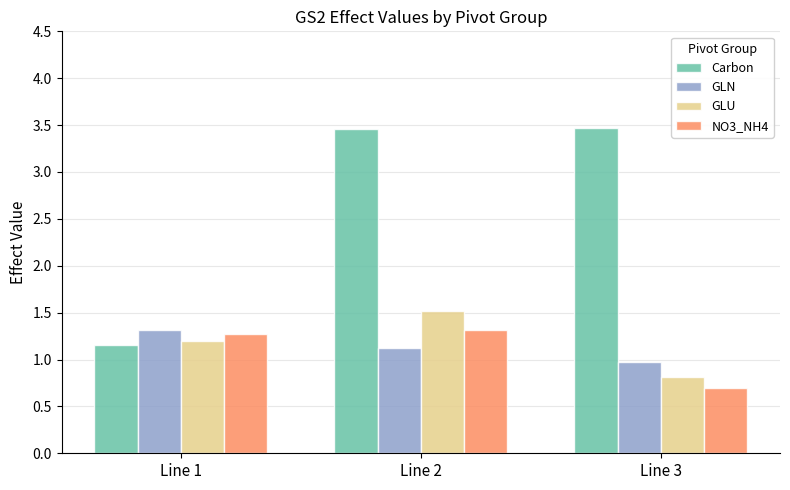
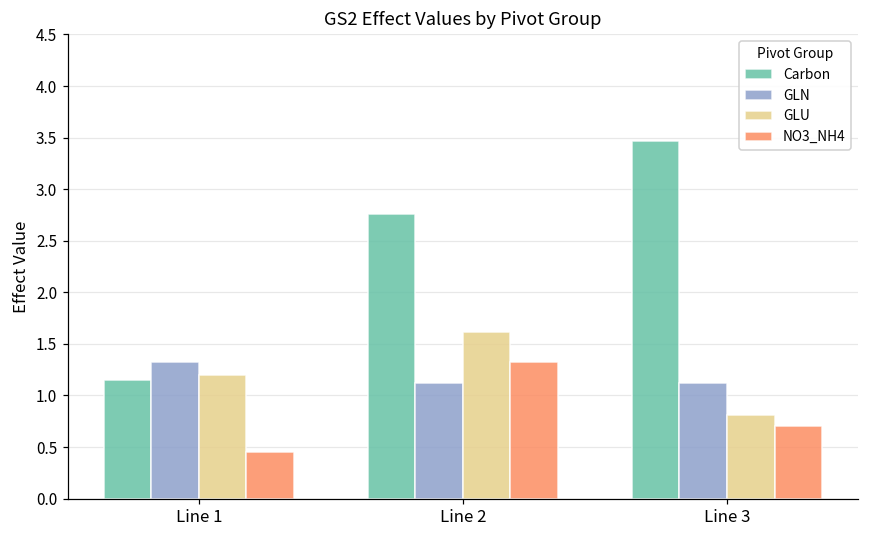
  {
    "Carbon": {
      "Line 1": 1.2,
-     "Line 2": 3.5,
+     "Line 2": 2.8,
      "Line 3": 3.5
    },
    "GLN": {
      "Line 1": 1.3,
      "Line 2": 1.1,
-     "Line 3": 1.0
+     "Line 3": 1.1
    },
    "GLU": {
      "Line 1": 1.2,
-     "Line 2": 1.5,
+     "Line 2": 1.6,
      "Line 3": 0.8
    },
    "NO3_NH4": {
-     "Line 1": 1.3,
+     "Line 1": 0.5,
      "Line 2": 1.3,
      "Line 3": 0.7
    }
  }
